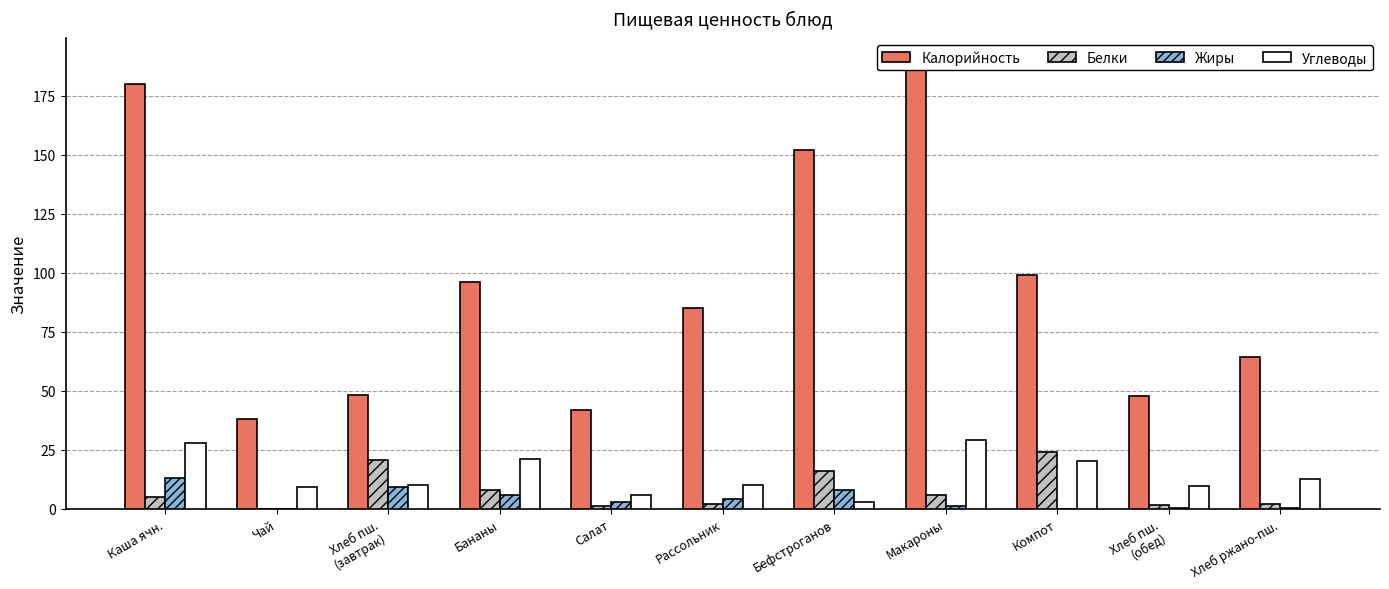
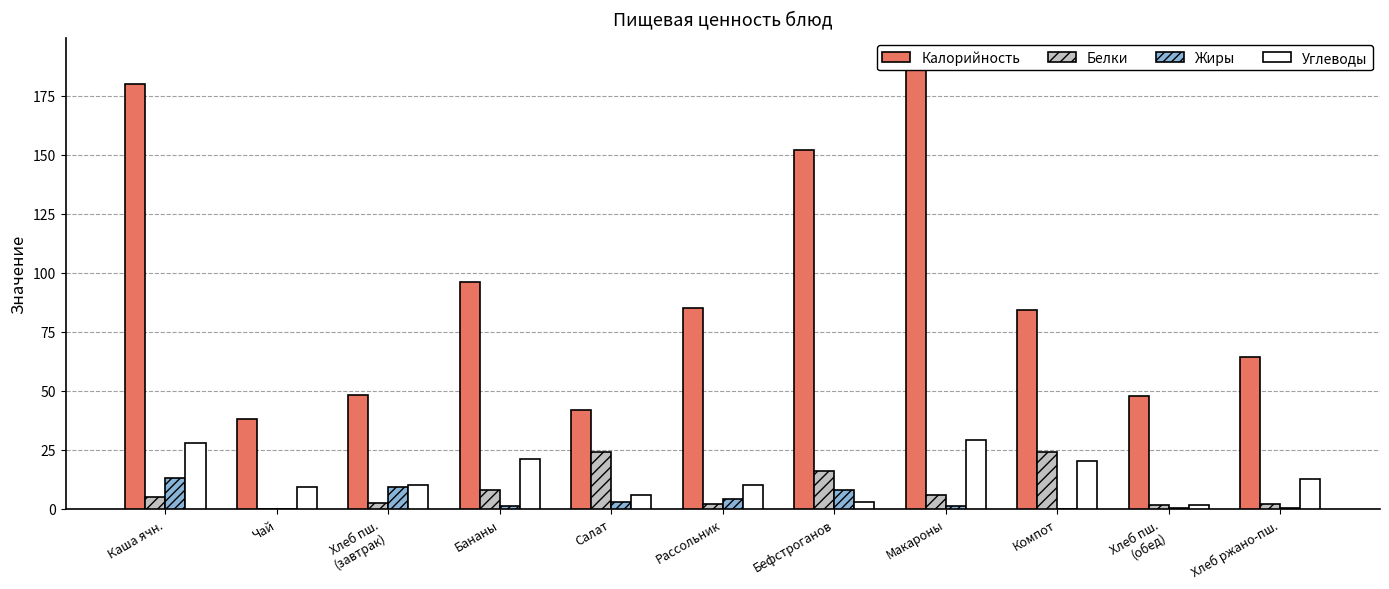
  {
    "Калорийность": {
      "Каша ячн.": 180,
      "Чай": 38,
      "Хлеб пш. (завтрак)": 48,
      "Бананы": 96,
      "Салат": 42,
      "Рассольник": 85,
      "Бефстроганов": 152,
-     "Компот": 99,
+     "Компот": 84,
      "Хлеб пш. (обед)": 48,
      "Хлеб ржано-пш.": 64
    },
    "Белки": {
      "Каша ячн.": 5,
      "Чай": 0,
-     "Хлеб пш. (завтрак)": 20,
+     "Хлеб пш. (завтрак)": 2,
      "Бананы": 8,
-     "Салат": 1,
+     "Салат": 24,
      "Рассольник": 2,
      "Бефстроганов": 16,
      "Макароны": 6,
      "Компот": 24,
      "Хлеб пш. (обед)": 2,
      "Хлеб ржано-пш.": 2
    },
    "Жиры": {
      "Каша ячн.": 13,
      "Чай": 0,
      "Хлеб пш. (завтрак)": 9,
-     "Бананы": 6,
+     "Бананы": 1,
      "Салат": 3,
      "Рассольник": 4,
      "Бефстроганов": 8,
      "Компот": 0
    },
    "Углеводы": {
      "Каша ячн.": 28,
      "Чай": 9,
      "Хлеб пш. (завтрак)": 10,
      "Бананы": 21,
      "Салат": 6,
      "Рассольник": 10,
      "Бефстроганов": 3,
      "Макароны": 29,
      "Компот": 20,
-     "Хлеб пш. (обед)": 10,
+     "Хлеб пш. (обед)": 2,
      "Хлеб ржано-пш.": 13
    }
  }
